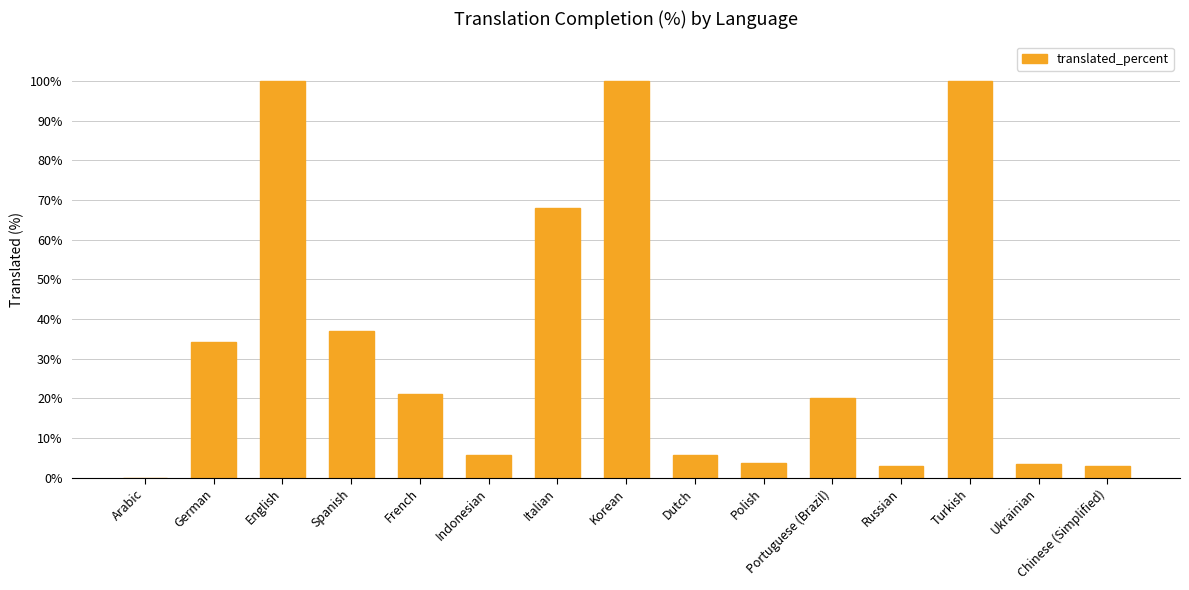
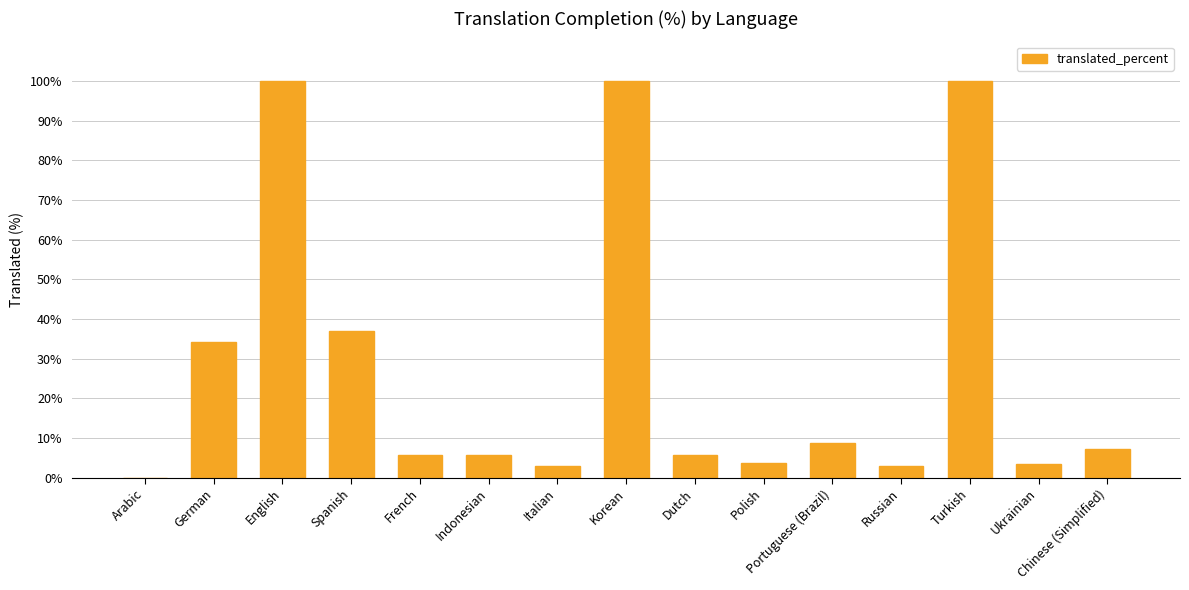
  {
    "Arabic": "0%",
    "German": "34%",
    "English": "100%",
    "Spanish": "37%",
-   "French": "21%",
+   "French": "6%",
    "Indonesian": "6%",
-   "Italian": "68%",
+   "Italian": "3%",
    "Korean": "100%",
    "Dutch": "6%",
    "Polish": "4%",
-   "Portuguese (Brazil)": "20%",
+   "Portuguese (Brazil)": "9%",
    "Russian": "3%",
    "Turkish": "100%",
    "Ukrainian": "3%",
-   "Chinese (Simplified)": "3%"
+   "Chinese (Simplified)": "7%"
  }
